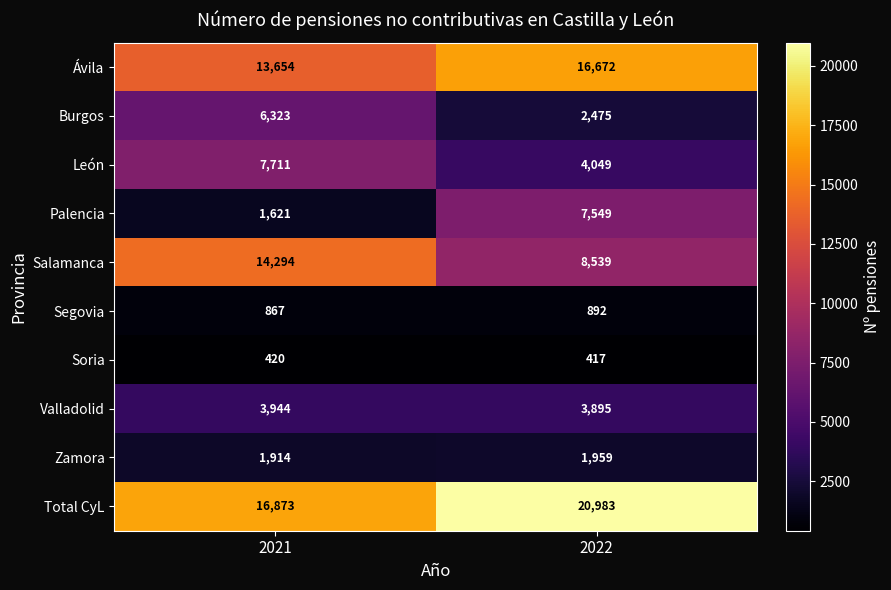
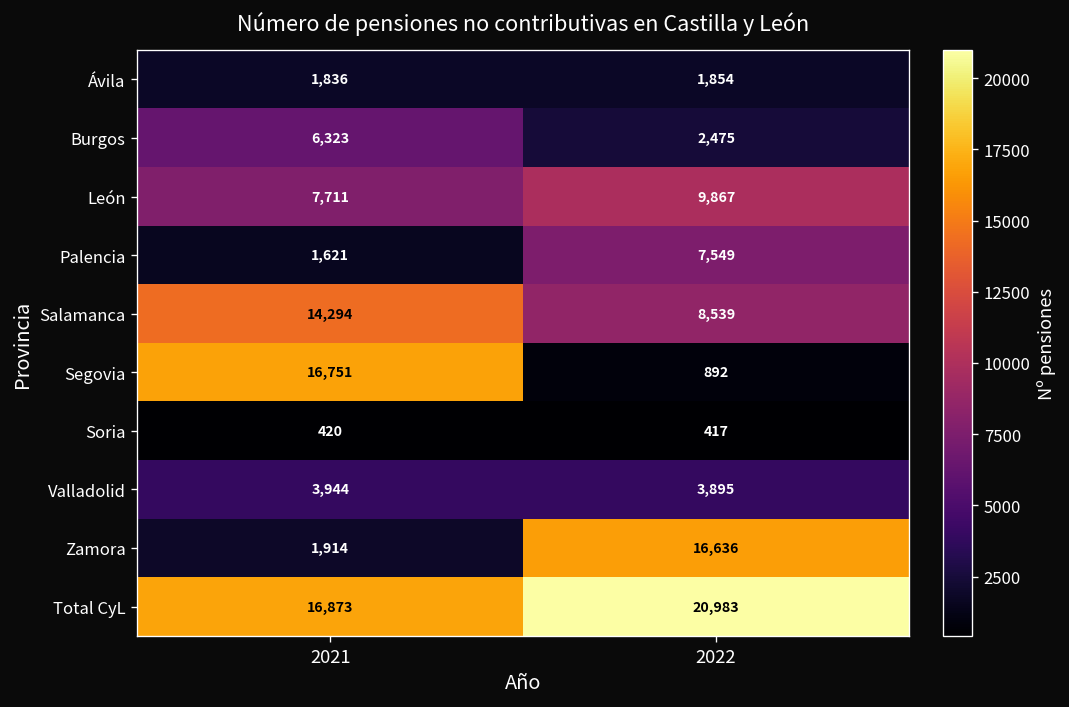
  {
    "Ávila": {
-     "2021": "13,654",
-     "2022": "16,672"
+     "2021": "1,836",
+     "2022": "1,854"
    },
    "Burgos": {
      "2021": "6,323",
      "2022": "2,475"
    },
    "León": {
      "2021": "7,711",
-     "2022": "4,049"
+     "2022": "9,867"
    },
    "Palencia": {
      "2021": "1,621",
      "2022": "7,549"
    },
    "Salamanca": {
      "2021": "14,294",
      "2022": "8,539"
    },
    "Segovia": {
-     "2021": "867",
+     "2021": "16,751",
      "2022": "892"
    },
    "Soria": {
      "2021": "420",
      "2022": "417"
    },
    "Valladolid": {
      "2021": "3,944",
      "2022": "3,895"
    },
    "Zamora": {
      "2021": "1,914",
-     "2022": "1,959"
+     "2022": "16,636"
    },
    "Total CyL": {
      "2021": "16,873",
      "2022": "20,983"
    }
  }
